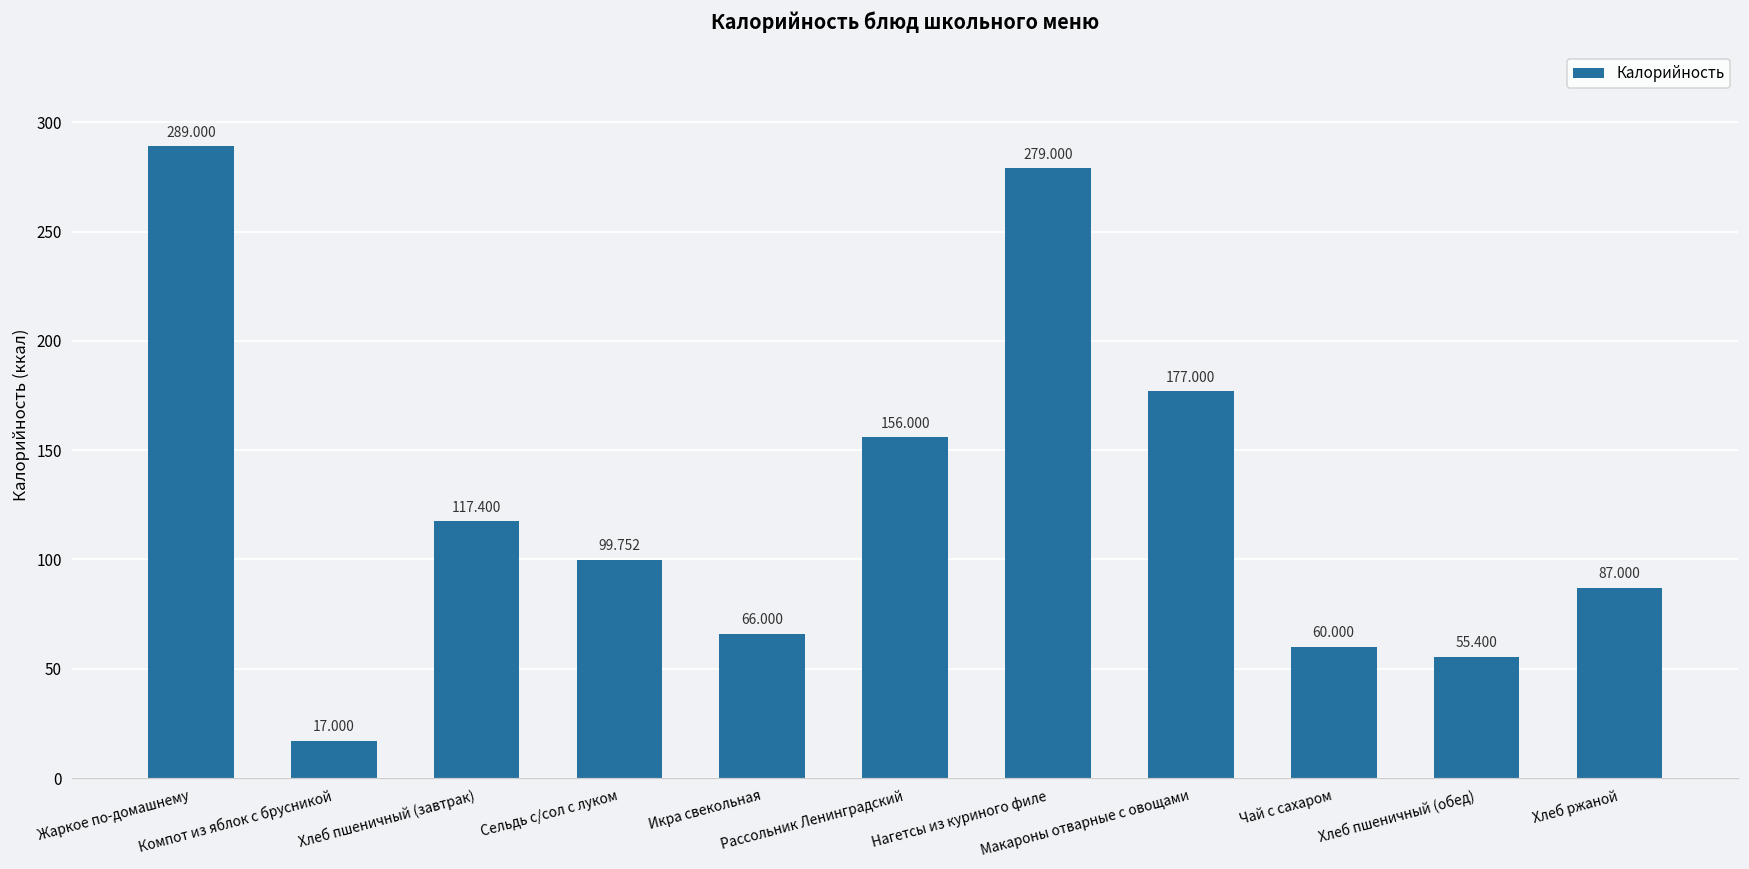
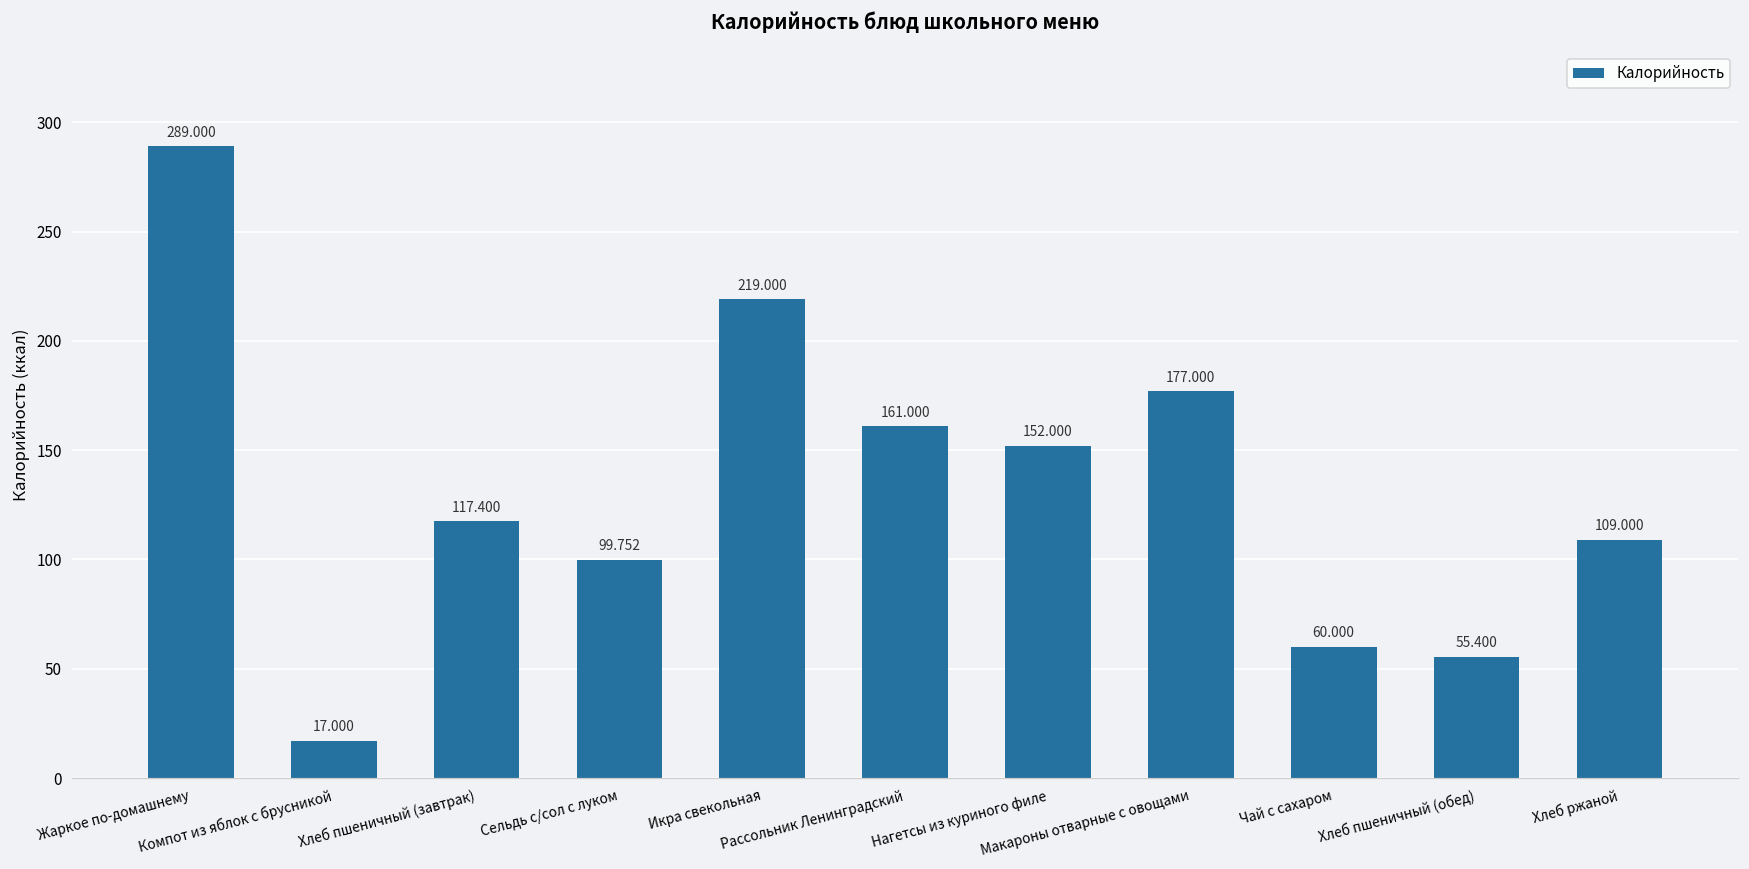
  {
    "Жаркое по-домашнему": 289.000,
    "Компот из яблок с брусникой": 17.000,
    "Хлеб пшеничный (завтрак)": 117.400,
    "Сельдь с/сол с луком": 99.752,
-   "Икра свекольная": 66.000,
-   "Рассольник Ленинградский": 156.000,
-   "Нагетсы из куриного филе": 279.000,
+   "Икра свекольная": 219.000,
+   "Рассольник Ленинградский": 161.000,
+   "Нагетсы из куриного филе": 152.000,
    "Макароны отварные с овощами": 177.000,
    "Чай с сахаром": 60.000,
    "Хлеб пшеничный (обед)": 55.400,
-   "Хлеб ржаной": 87.000
+   "Хлеб ржаной": 109.000
  }
